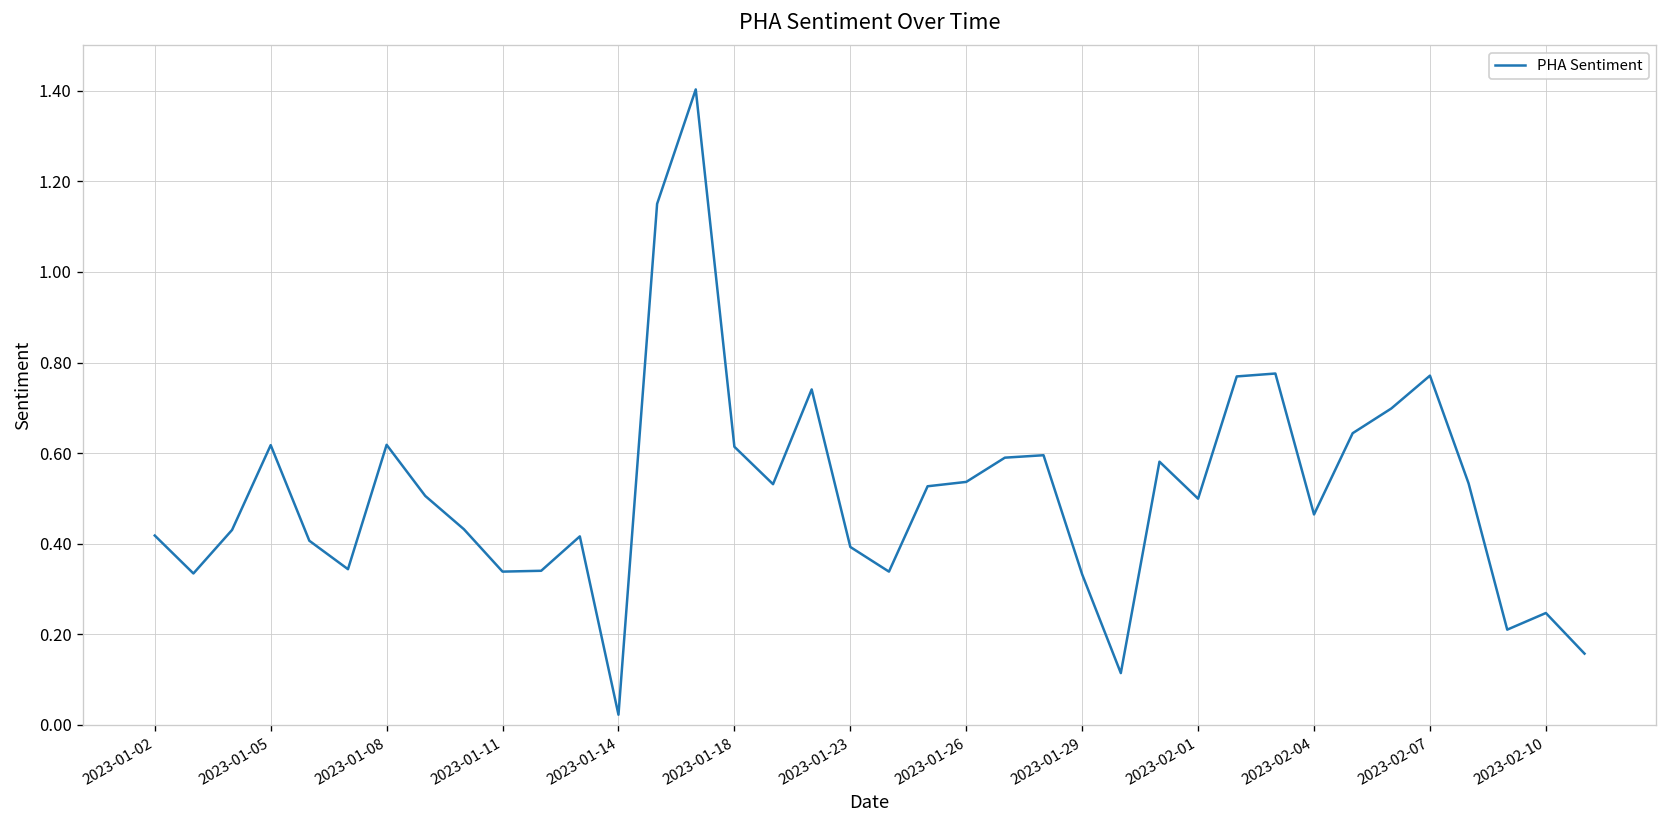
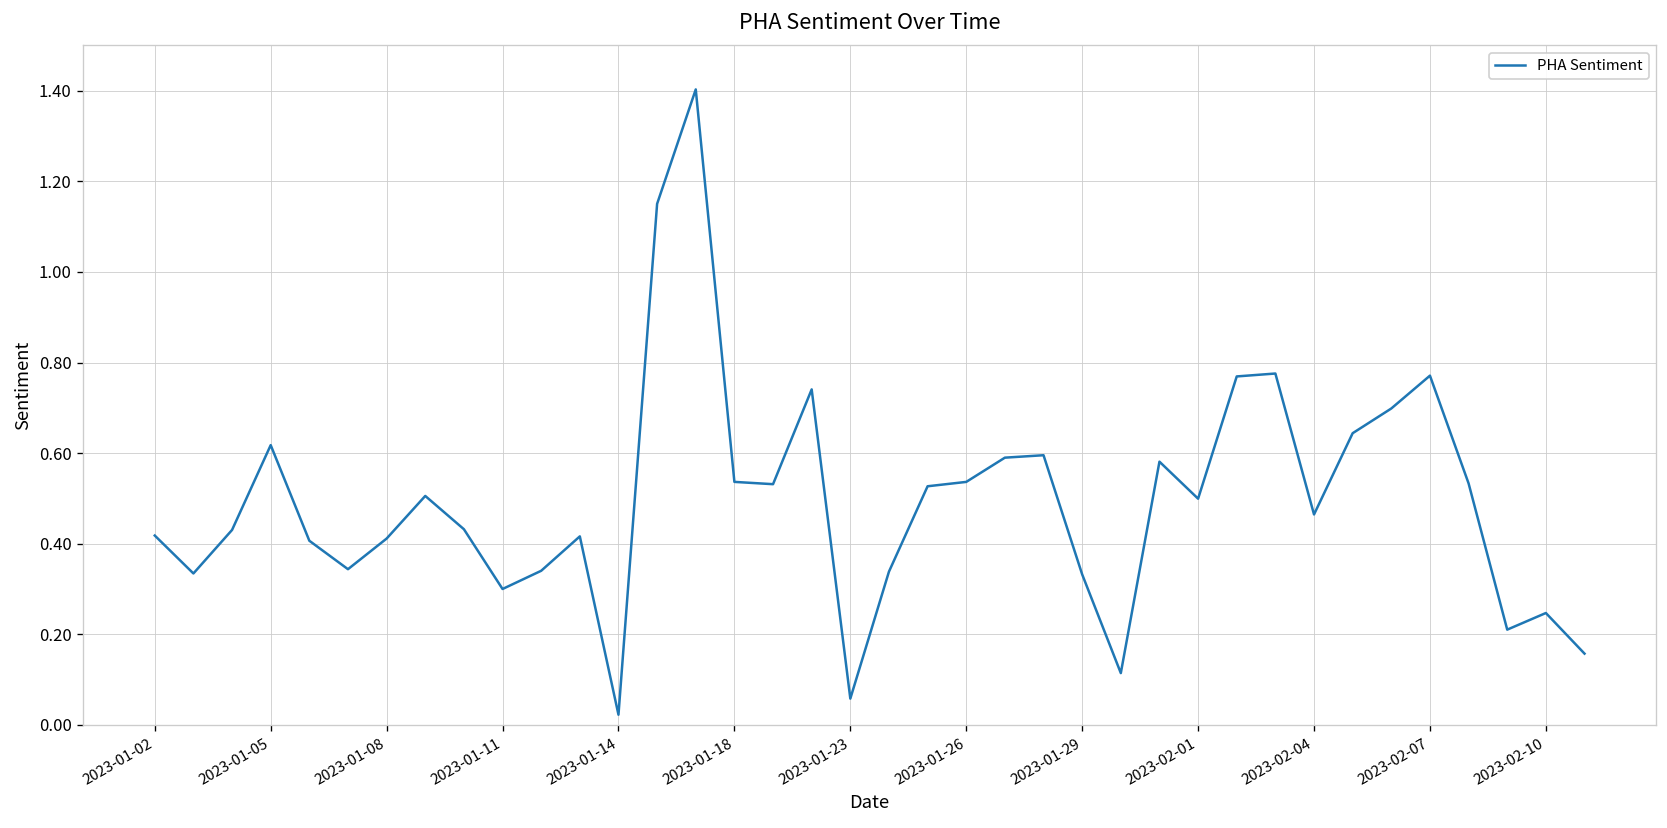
  {
    "2023-01-02": 0.42,
    "2023-01-05": 0.62,
-   "2023-01-08": 0.62,
-   "2023-01-11": 0.34,
+   "2023-01-08": 0.41,
+   "2023-01-11": 0.30,
    "2023-01-14": 0.02,
-   "2023-01-18": 0.61,
-   "2023-01-23": 0.39,
+   "2023-01-18": 0.54,
+   "2023-01-23": 0.06,
    "2023-01-26": 0.54,
    "2023-01-29": 0.33,
    "2023-02-01": 0.50,
    "2023-02-04": 0.46,
    "2023-02-07": 0.77,
    "2023-02-10": 0.25
  }
